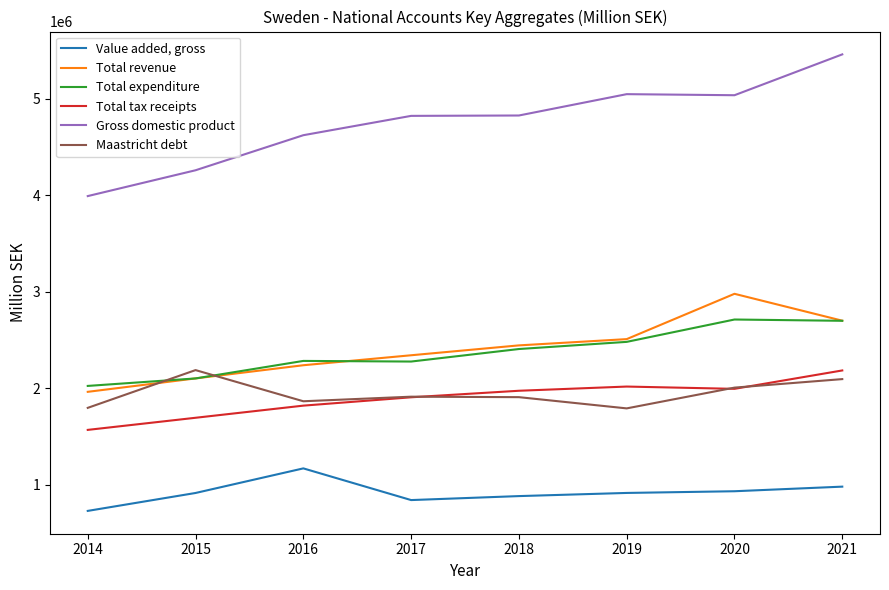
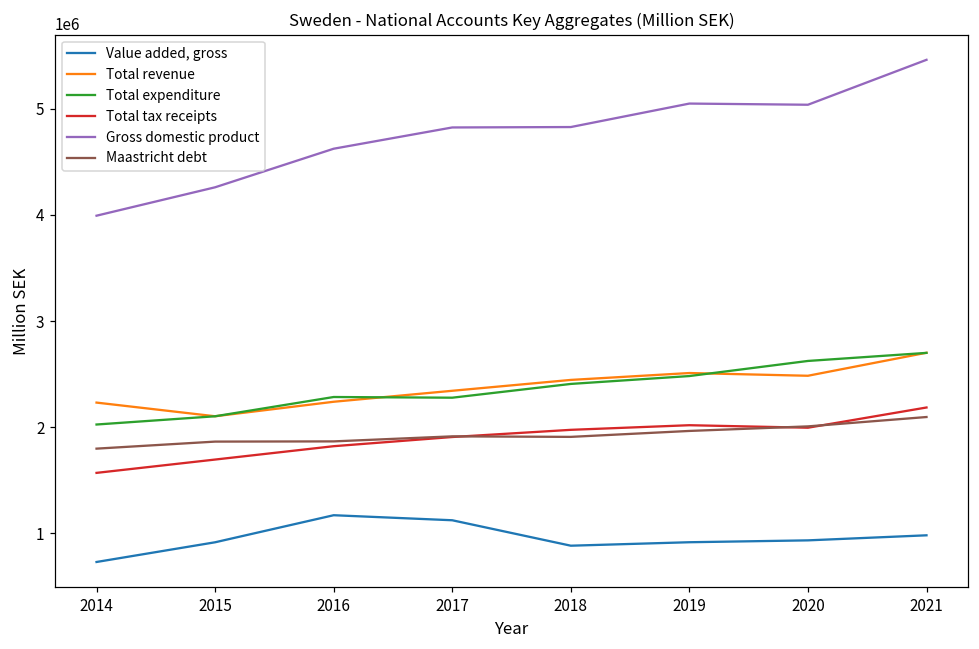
  {
    "Value added, gross": {
      "2014": 700000,
      "2015": 900000,
      "2016": 1200000,
-     "2017": 800000,
+     "2017": 1100000,
      "2018": 900000,
      "2019": 900000,
      "2020": 900000,
      "2021": 1000000
    },
    "Total revenue": {
-     "2014": 2000000,
+     "2014": 2200000,
      "2016": 2200000,
      "2017": 2300000,
      "2018": 2400000,
      "2019": 2500000,
-     "2020": 3000000
+     "2020": 2500000
    },
    "Total expenditure": {
      "2014": 2000000,
      "2016": 2300000,
      "2017": 2300000,
      "2018": 2400000,
      "2019": 2500000,
-     "2020": 2700000
+     "2020": 2600000
    },
    "Total tax receipts": {
      "2014": 1600000,
      "2015": 1700000,
      "2016": 1800000,
      "2018": 2000000,
      "2019": 2000000,
      "2021": 2200000
    },
    "Gross domestic product": {
      "2014": 4000000,
      "2015": 4300000,
      "2016": 4600000,
      "2017": 4800000,
      "2018": 4800000,
      "2019": 5000000,
      "2020": 5000000,
      "2021": 5500000
    },
    "Maastricht debt": {
      "2014": 1800000,
-     "2015": 2200000,
+     "2015": 1900000,
      "2016": 1900000,
      "2018": 1900000,
-     "2019": 1800000,
+     "2019": 2000000,
      "2021": 2100000
    }
  }
